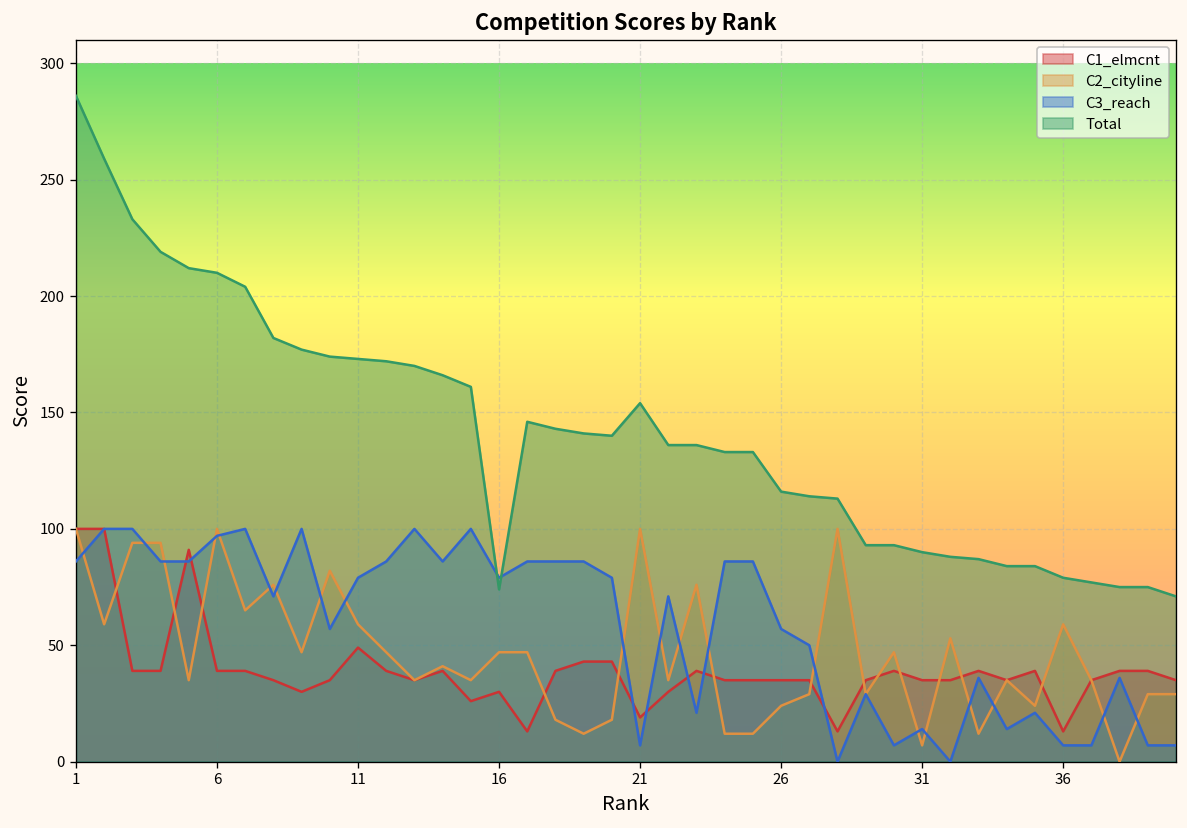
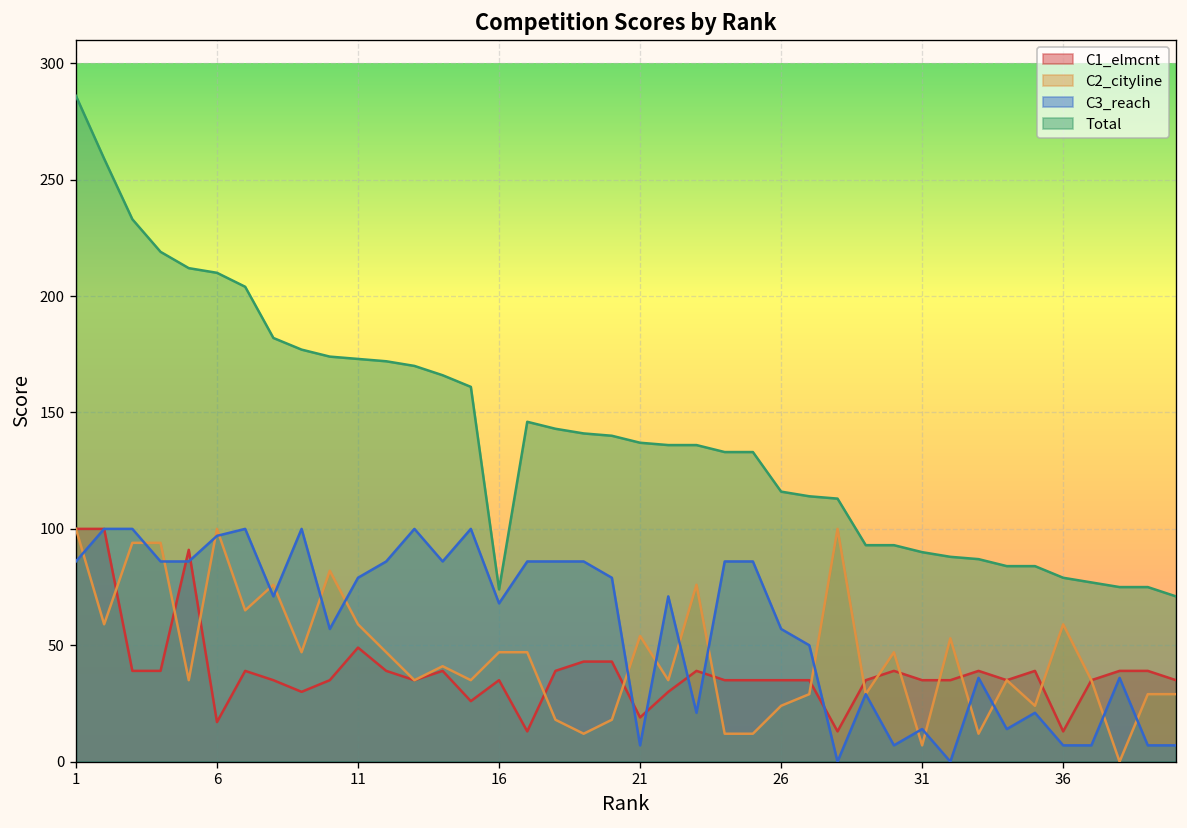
  {
    "C1_elmcnt": {
-     "6": 39,
+     "6": 17,
      "11": 49,
-     "16": 30,
+     "16": 35,
      "21": 19,
      "26": 35,
      "31": 35,
      "36": 13
    },
    "C2_cityline": {
      "6": 100,
      "11": 59,
      "16": 47,
-     "21": 100,
+     "21": 54,
      "26": 24,
      "31": 7,
      "36": 59
    },
    "C3_reach": {
      "1": 86,
      "6": 97,
      "11": 79,
-     "16": 79,
+     "16": 68,
      "21": 7,
      "26": 57,
      "31": 14,
      "36": 7
    },
    "Total": {
      "1": 286,
      "6": 210,
      "11": 173,
      "16": 74,
-     "21": 154,
+     "21": 137,
      "26": 116,
      "31": 90,
      "36": 79
    }
  }
